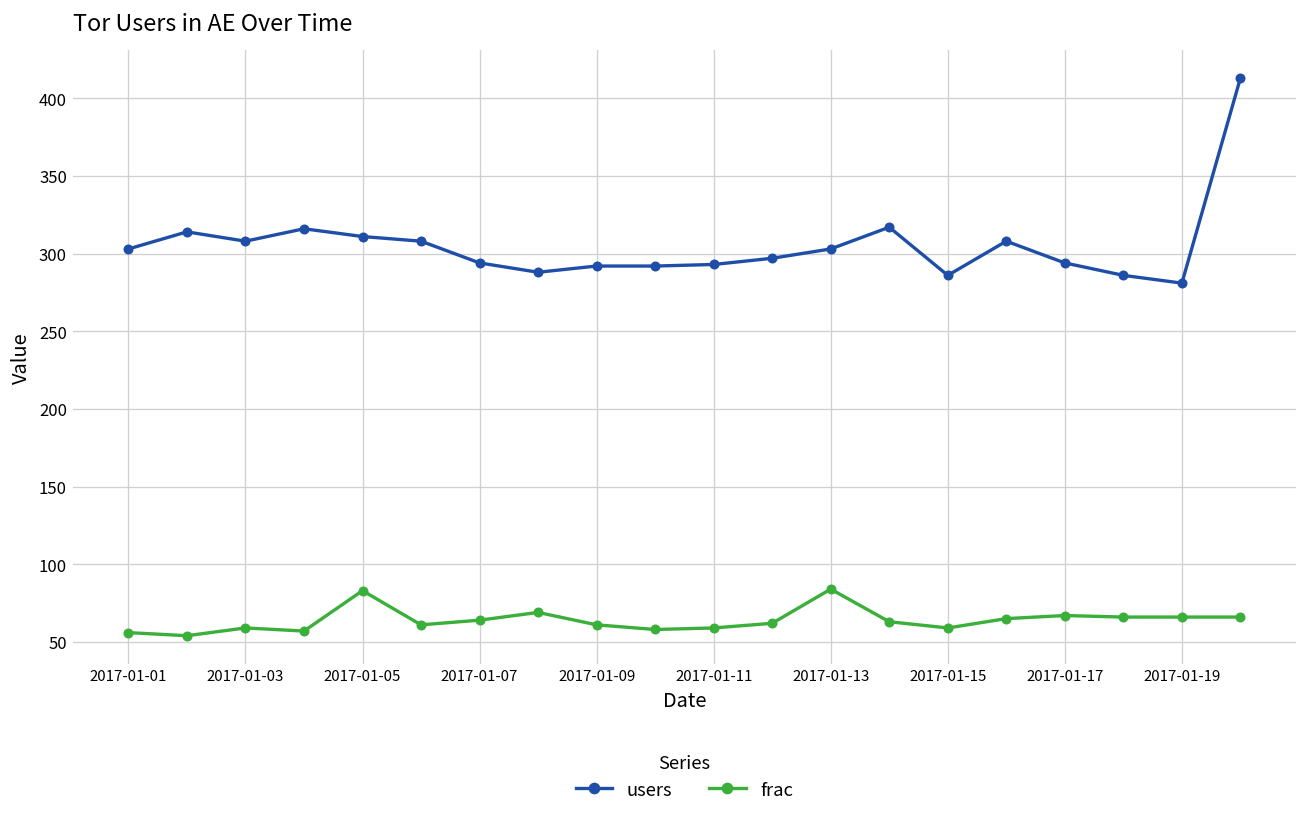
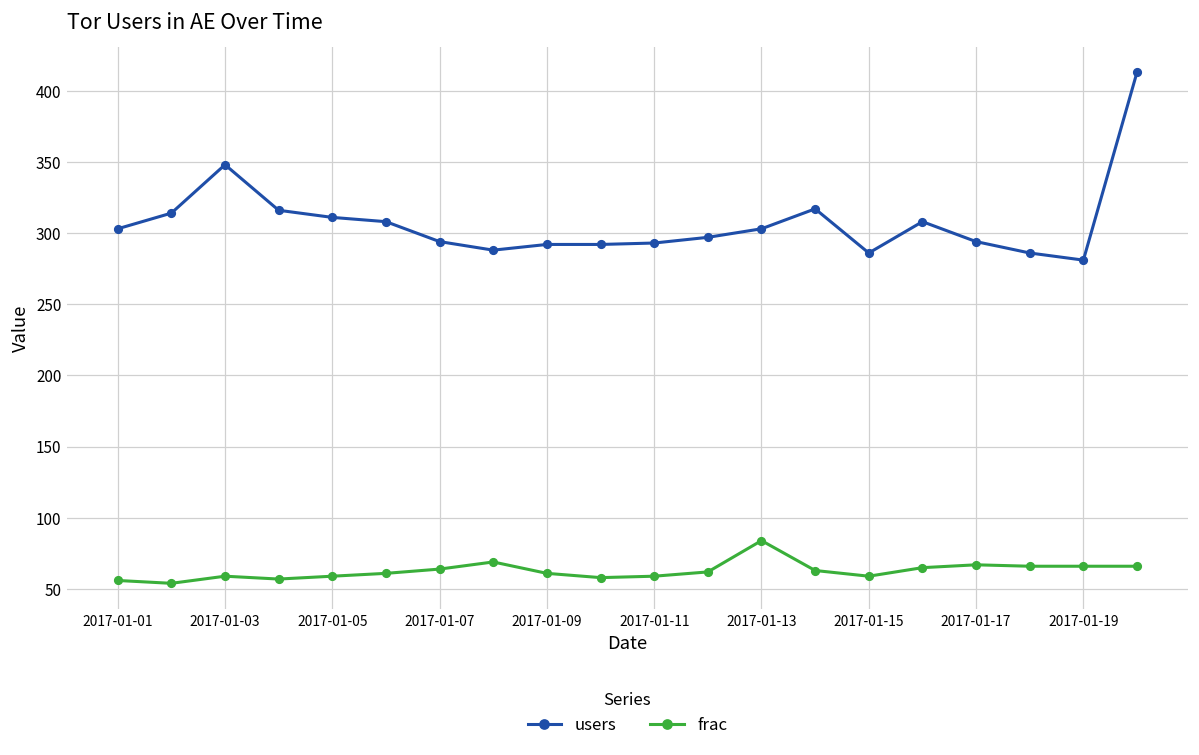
  {
    "users": {
      "2017-01-01": 303,
-     "2017-01-03": 308,
+     "2017-01-03": 348,
      "2017-01-05": 311,
      "2017-01-07": 294,
      "2017-01-09": 292,
      "2017-01-11": 293,
      "2017-01-13": 303,
      "2017-01-15": 286,
      "2017-01-17": 294,
      "2017-01-19": 281
    },
    "frac": {
      "2017-01-01": 56,
      "2017-01-03": 59,
-     "2017-01-05": 83,
+     "2017-01-05": 59,
      "2017-01-07": 64,
      "2017-01-09": 61,
      "2017-01-11": 59,
      "2017-01-13": 84,
      "2017-01-15": 59,
      "2017-01-17": 67,
      "2017-01-19": 66
    }
  }
